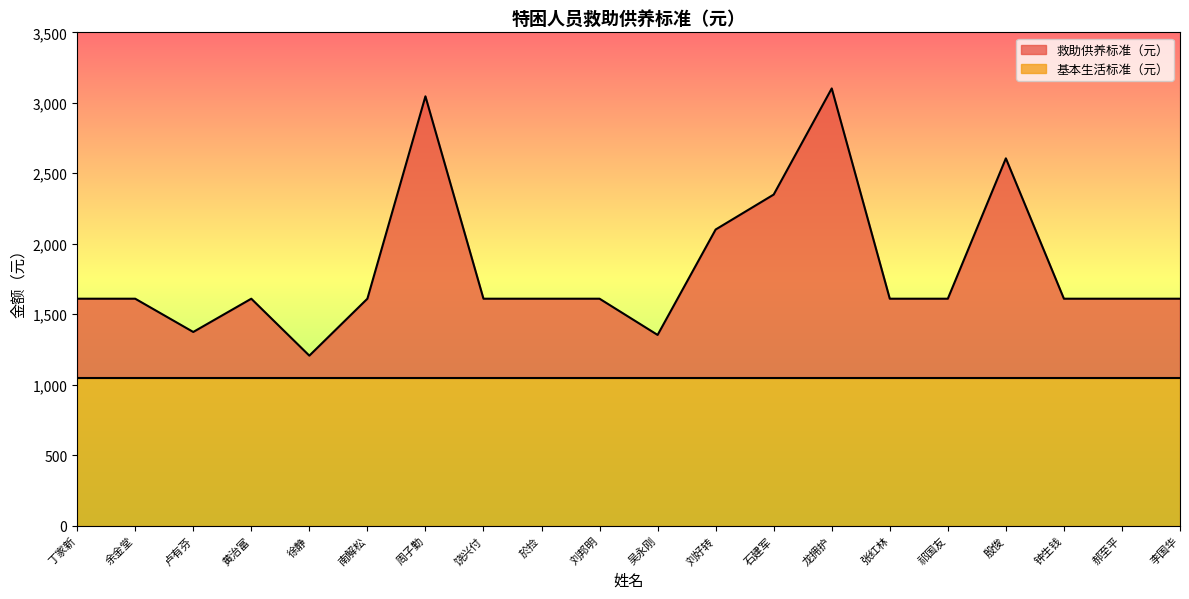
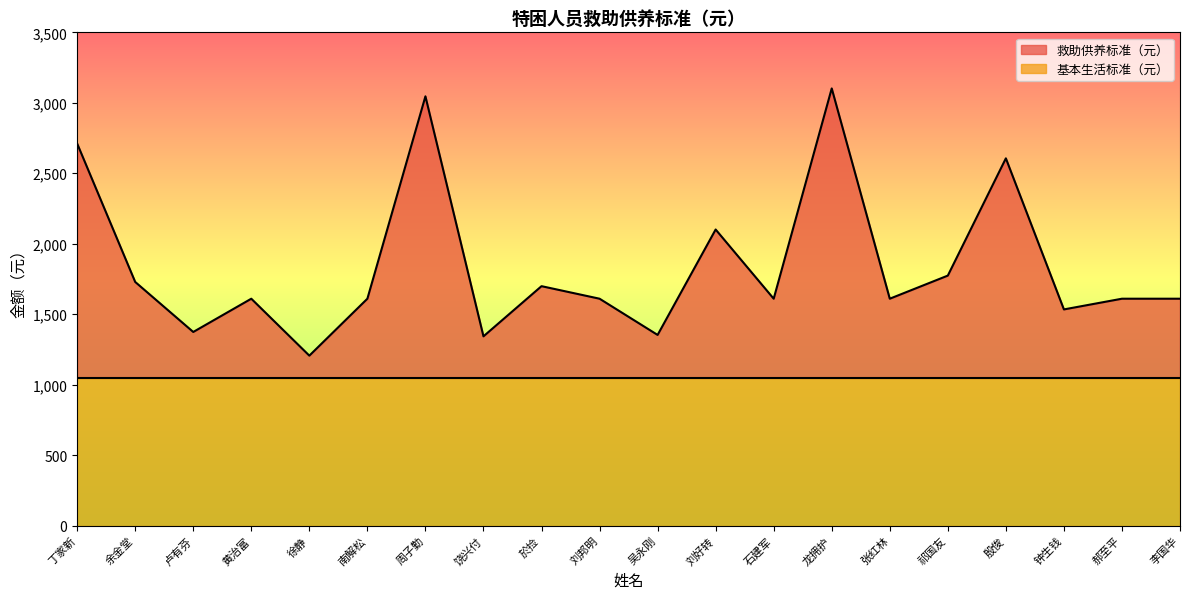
  {
    "救助供养标准（元）": {
-     "丁家新": "1,610",
-     "余金堂": "1,610",
+     "丁家新": "2,710",
+     "余金堂": "1,730",
      "卢有芬": "1,370",
      "黄治富": "1,610",
      "徐静": "1,210",
      "南解松": "1,610",
      "周子勤": "3,050",
-     "饶兴付": "1,610",
-     "於捡": "1,610",
+     "饶兴付": "1,340",
+     "於捡": "1,700",
      "刘邦明": "1,610",
      "吴永刚": "1,350",
      "刘好转": "2,100",
-     "石建军": "2,350",
+     "石建军": "1,610",
      "龙拥护": "3,100",
      "张红林": "1,610",
-     "祁国友": "1,610",
+     "祁国友": "1,770",
      "殷俊": "2,610",
-     "钟生钱": "1,610",
+     "钟生钱": "1,530",
      "郝至平": "1,610",
      "李国华": "1,610"
    },
    "基本生活标准（元）": {
      "丁家新": "1,050",
      "余金堂": "1,050",
      "卢有芬": "1,050",
      "黄治富": "1,050",
      "徐静": "1,050",
      "南解松": "1,050",
      "周子勤": "1,050",
      "饶兴付": "1,050",
      "於捡": "1,050",
      "刘邦明": "1,050",
      "吴永刚": "1,050",
      "刘好转": "1,050",
      "石建军": "1,050",
      "龙拥护": "1,050",
      "张红林": "1,050",
      "祁国友": "1,050",
      "殷俊": "1,050",
      "钟生钱": "1,050",
      "郝至平": "1,050",
      "李国华": "1,050"
    }
  }
